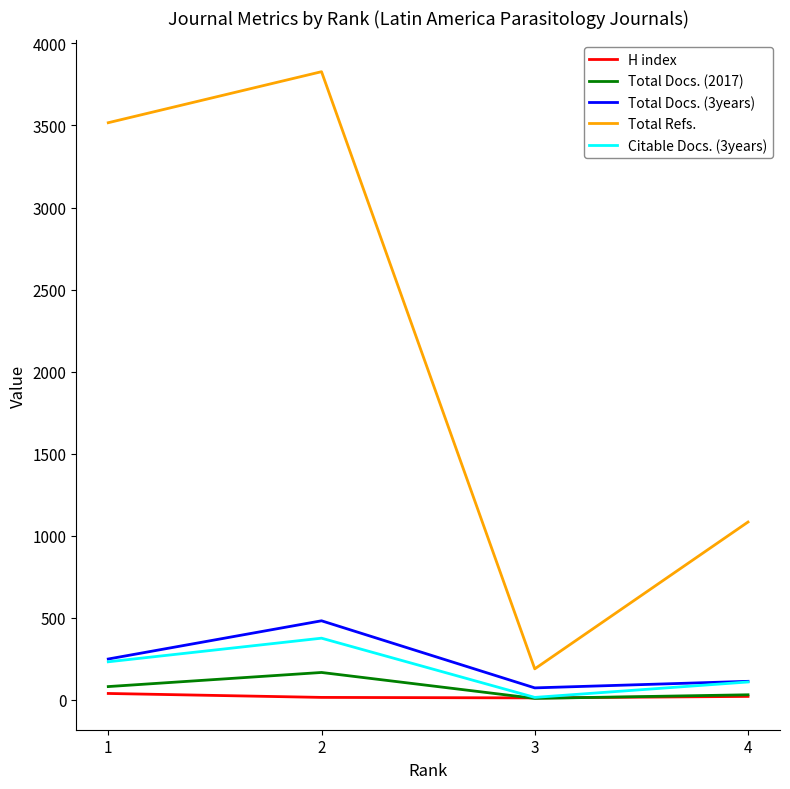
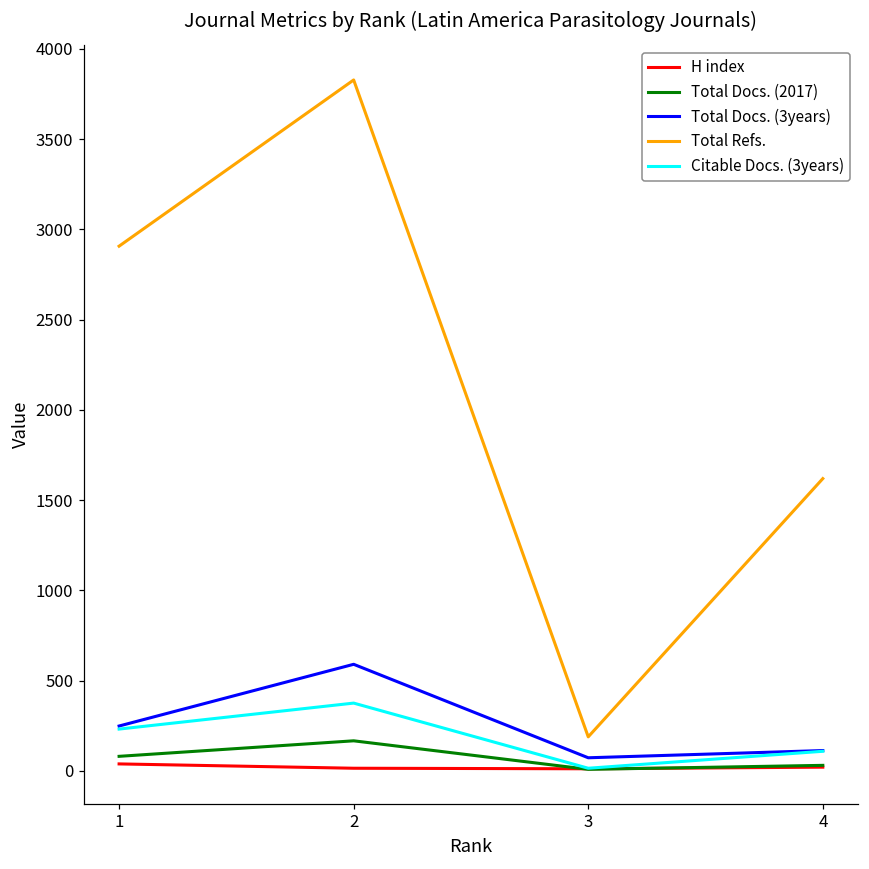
  {
    "H index": {
      "1": 40,
      "2": 10
    },
    "Total Docs. (2017)": {
      "1": 80,
      "2": 170
    },
    "Total Docs. (3years)": {
      "1": 250,
-     "2": 480,
+     "2": 590,
      "3": 70
    },
    "Total Refs.": {
-     "1": 3520,
+     "1": 2910,
      "2": 3830,
      "3": 190,
-     "4": 1080
+     "4": 1620
    },
    "Citable Docs. (3years)": {
      "1": 230,
      "2": 380
    }
  }
